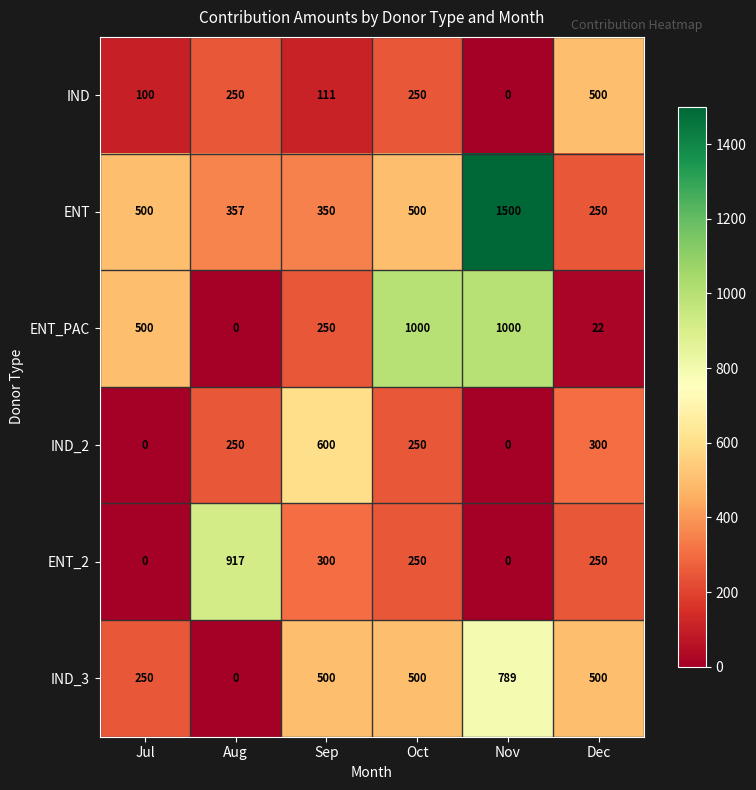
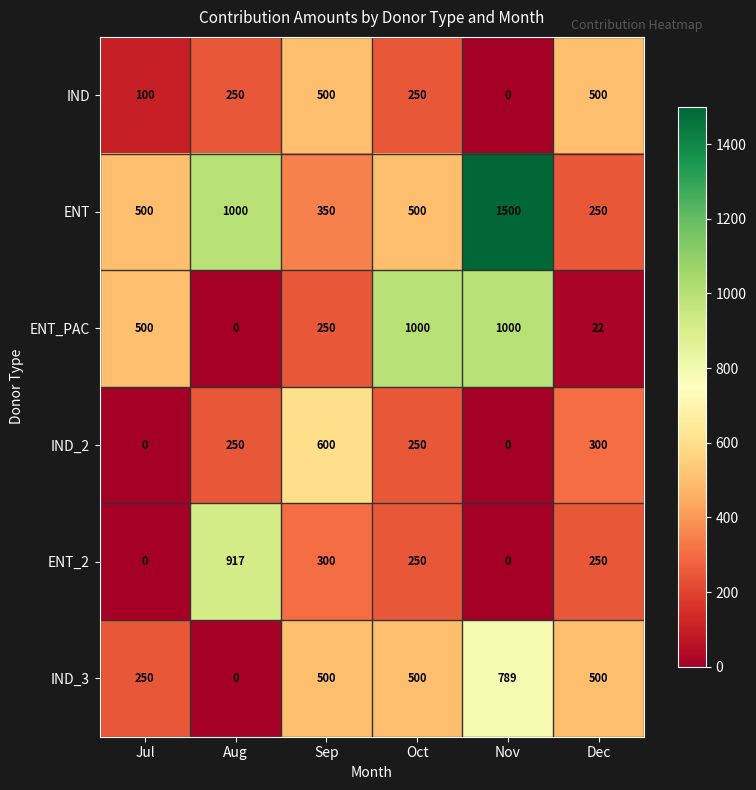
  {
    "IND": {
      "Jul": 100,
      "Aug": 250,
-     "Sep": 111,
+     "Sep": 500,
      "Oct": 250,
      "Nov": 0,
      "Dec": 500
    },
    "ENT": {
      "Jul": 500,
-     "Aug": 357,
+     "Aug": 1000,
      "Sep": 350,
      "Oct": 500,
      "Nov": 1500,
      "Dec": 250
    },
    "ENT_PAC": {
      "Jul": 500,
      "Aug": 0,
      "Sep": 250,
      "Oct": 1000,
      "Nov": 1000,
      "Dec": 22
    },
    "IND_2": {
      "Jul": 0,
      "Aug": 250,
      "Sep": 600,
      "Oct": 250,
      "Nov": 0,
      "Dec": 300
    },
    "ENT_2": {
      "Jul": 0,
      "Aug": 917,
      "Sep": 300,
      "Oct": 250,
      "Nov": 0,
      "Dec": 250
    },
    "IND_3": {
      "Jul": 250,
      "Aug": 0,
      "Sep": 500,
      "Oct": 500,
      "Nov": 789,
      "Dec": 500
    }
  }
